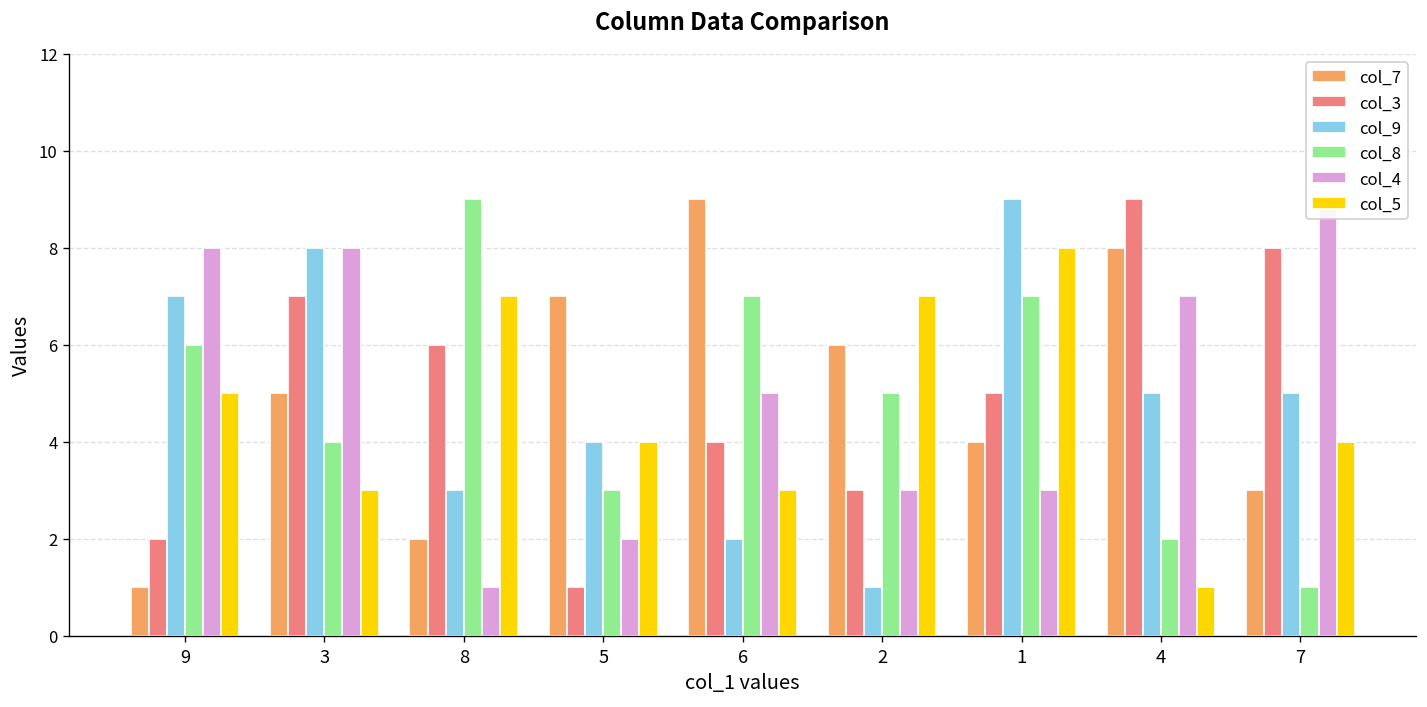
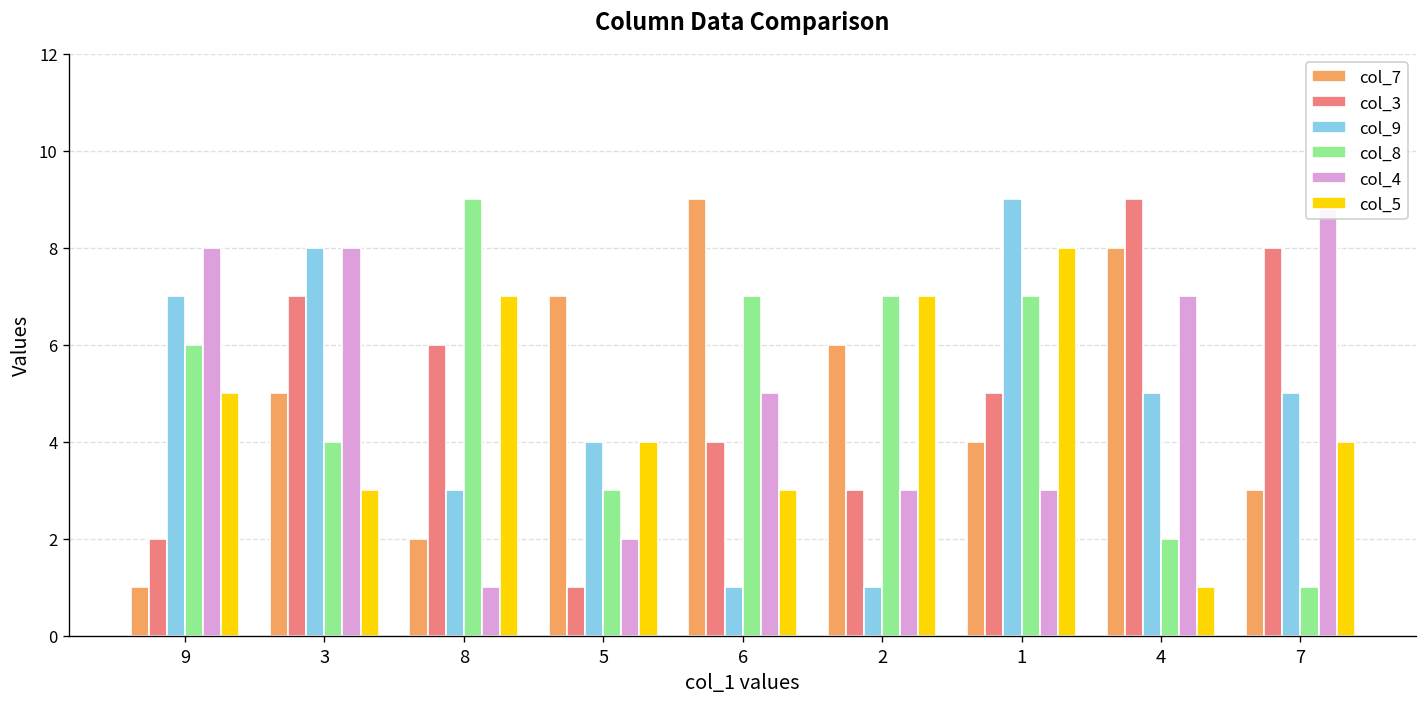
  {
    "col_9": {
      "9": 7,
      "3": 8,
      "8": 3,
      "5": 4,
-     "6": 2,
+     "6": 1,
      "2": 1,
      "1": 9,
      "4": 5,
      "7": 5
    },
    "col_8": {
      "9": 6,
      "3": 4,
      "8": 9,
      "5": 3,
      "6": 7,
-     "2": 5,
+     "2": 7,
      "1": 7,
      "4": 2,
      "7": 1
    },
    "col_4": {
      "9": 8,
      "3": 8,
      "8": 1,
      "5": 2,
      "6": 5,
      "2": 3,
      "1": 3,
      "4": 7
    },
    "col_5": {
      "9": 5,
      "3": 3,
      "8": 7,
      "5": 4,
      "6": 3,
      "2": 7,
      "1": 8,
      "4": 1,
      "7": 4
    }
  }
